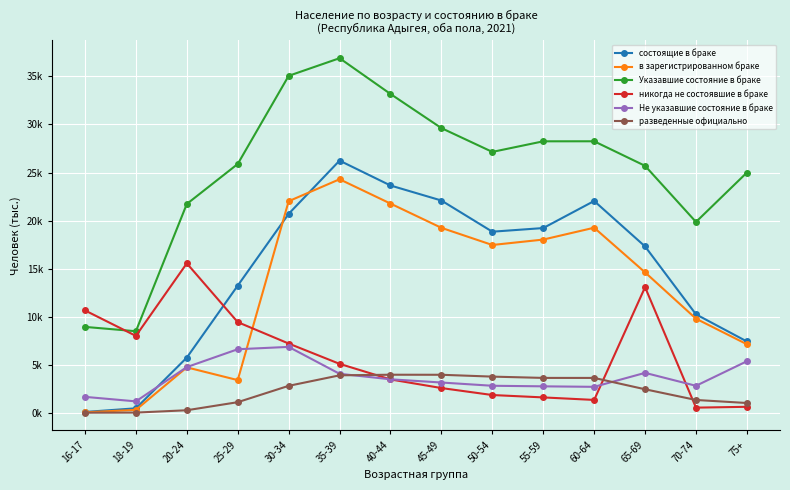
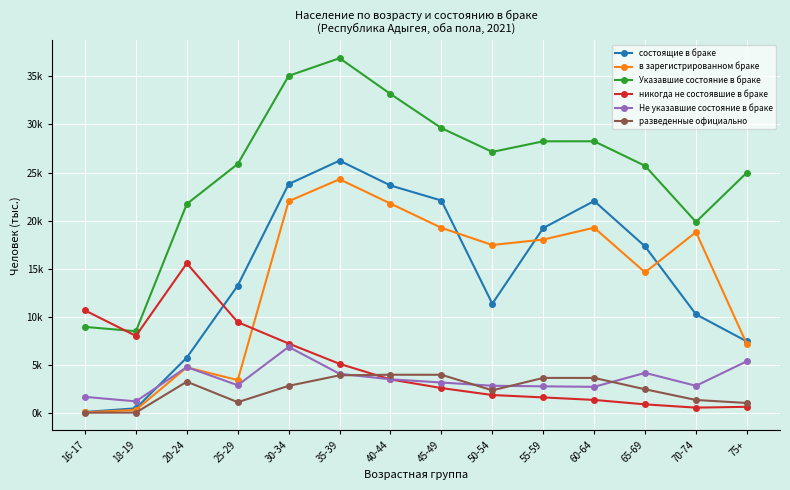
  {
    "состоящие в браке": {
      "20-24": 6000,
      "25-29": 13000,
-     "30-34": 21000,
+     "30-34": 24000,
      "35-39": 26000,
      "40-44": 24000,
      "45-49": 22000,
-     "50-54": 19000,
+     "50-54": 11000,
      "55-59": 19000,
      "60-64": 22000,
      "65-69": 17000,
      "70-74": 10000,
      "75+": 7000
    },
    "в зарегистрированном браке": {
      "25-29": 3000,
      "30-34": 22000,
      "35-39": 24000,
      "40-44": 22000,
      "45-49": 19000,
      "50-54": 17000,
      "55-59": 18000,
      "60-64": 19000,
      "65-69": 15000,
-     "70-74": 10000,
+     "70-74": 19000,
      "75+": 7000
    },
    "Указавшие состояние в браке": {
      "16-17": 9000,
      "18-19": 8000,
      "20-24": 22000,
      "25-29": 26000,
      "30-34": 35000,
      "35-39": 37000,
      "40-44": 33000,
      "45-49": 30000,
      "50-54": 27000,
      "55-59": 28000,
      "60-64": 28000,
      "65-69": 26000,
      "70-74": 20000,
      "75+": 25000
    },
    "никогда не состоявшие в браке": {
      "16-17": 11000,
      "18-19": 8000,
      "20-24": 16000,
      "25-29": 9000,
      "30-34": 7000,
      "35-39": 5000,
      "45-49": 3000,
      "50-54": 2000,
      "55-59": 2000,
      "60-64": 1000,
-     "65-69": 13000,
+     "65-69": 1000,
      "70-74": 1000,
      "75+": 1000
    },
    "Не указавшие состояние в браке": {
      "16-17": 2000,
      "18-19": 1000,
-     "25-29": 7000,
+     "25-29": 3000,
      "30-34": 7000,
      "45-49": 3000,
      "50-54": 3000,
      "55-59": 3000,
      "60-64": 3000,
      "65-69": 4000,
      "70-74": 3000,
      "75+": 5000
    },
    "разведенные официально": {
      "18-19": 0,
-     "20-24": 0,
+     "20-24": 3000,
      "25-29": 1000,
      "30-34": 3000,
      "40-44": 4000,
      "45-49": 4000,
-     "50-54": 4000,
+     "50-54": 2000,
      "55-59": 4000,
      "60-64": 4000,
      "65-69": 2000,
      "70-74": 1000,
      "75+": 1000
    }
  }
